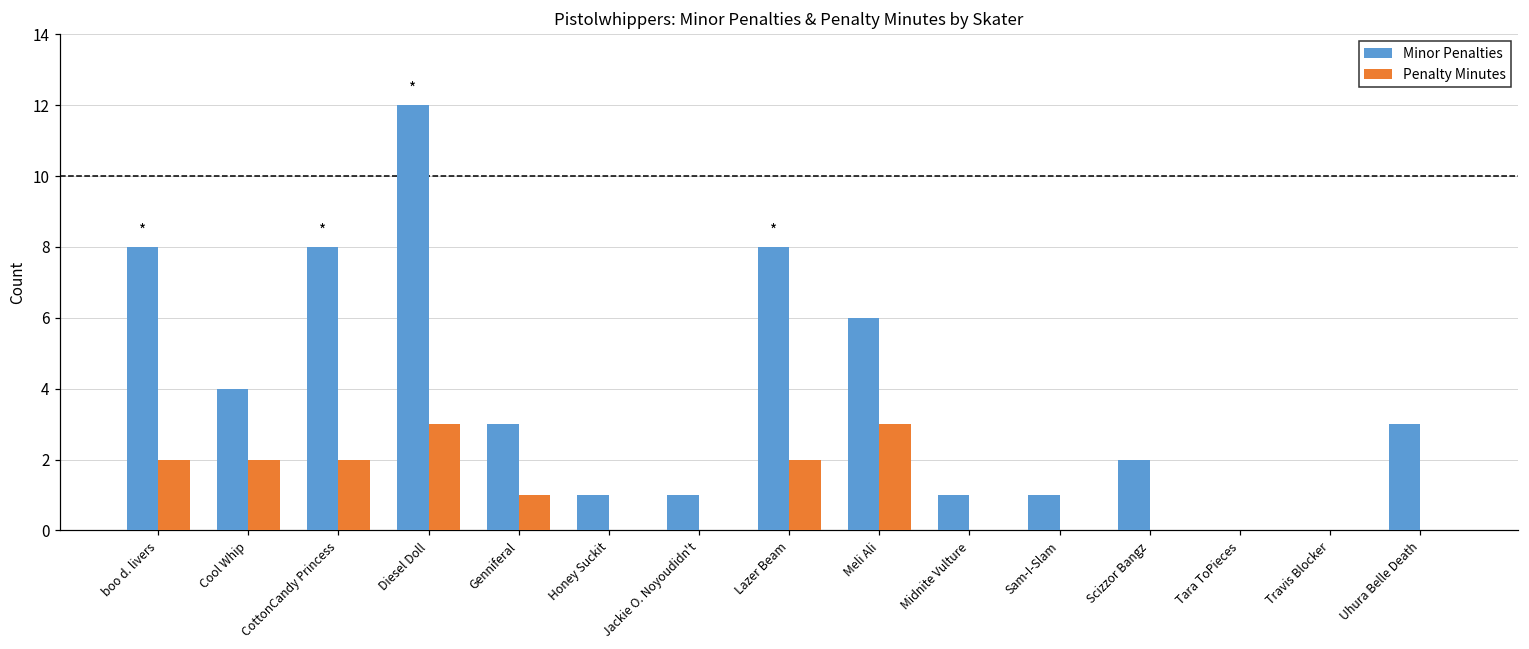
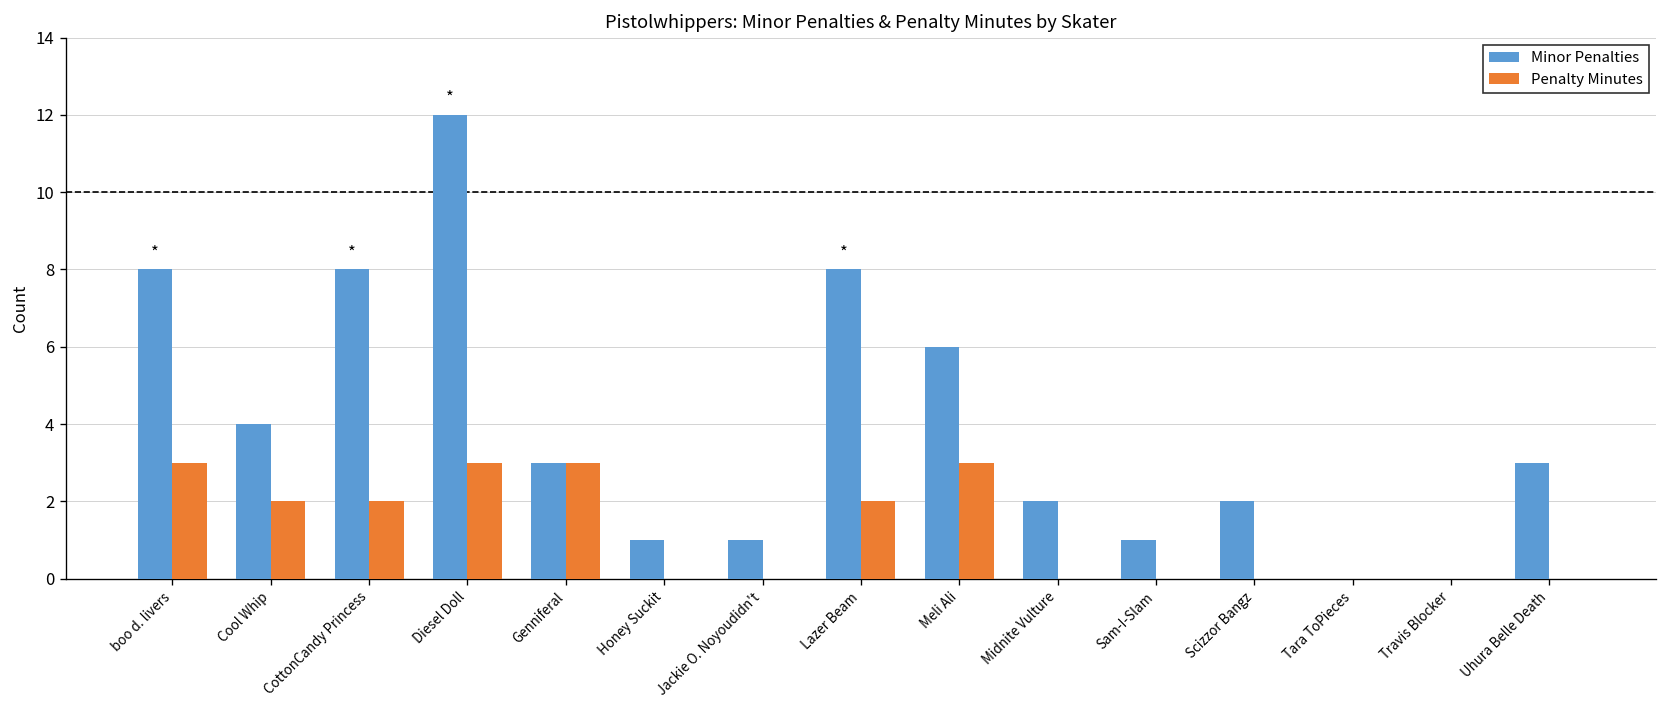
  {
    "Minor Penalties": {
      "boo d. livers": 8,
      "Cool Whip": 4,
      "CottonCandy Princess": 8,
      "Diesel Doll": 12,
      "Genniferal": 3,
      "Honey Suckit": 1,
      "Jackie O. Noyoudidn't": 1,
      "Lazer Beam": 8,
      "Meli Ali": 6,
-     "Midnite Vulture": 1,
+     "Midnite Vulture": 2,
      "Sam-I-Slam": 1,
      "Scizzor Bangz": 2,
      "Tara ToPieces": 0,
      "Travis Blocker": 0,
      "Uhura Belle Death": 3
    },
    "Penalty Minutes": {
-     "boo d. livers": 2,
+     "boo d. livers": 3,
      "Cool Whip": 2,
      "CottonCandy Princess": 2,
      "Diesel Doll": 3,
-     "Genniferal": 1,
+     "Genniferal": 3,
      "Honey Suckit": 0,
      "Jackie O. Noyoudidn't": 0,
      "Lazer Beam": 2,
      "Meli Ali": 3,
      "Midnite Vulture": 0,
      "Sam-I-Slam": 0,
      "Scizzor Bangz": 0,
      "Tara ToPieces": 0,
      "Travis Blocker": 0,
      "Uhura Belle Death": 0
    }
  }
